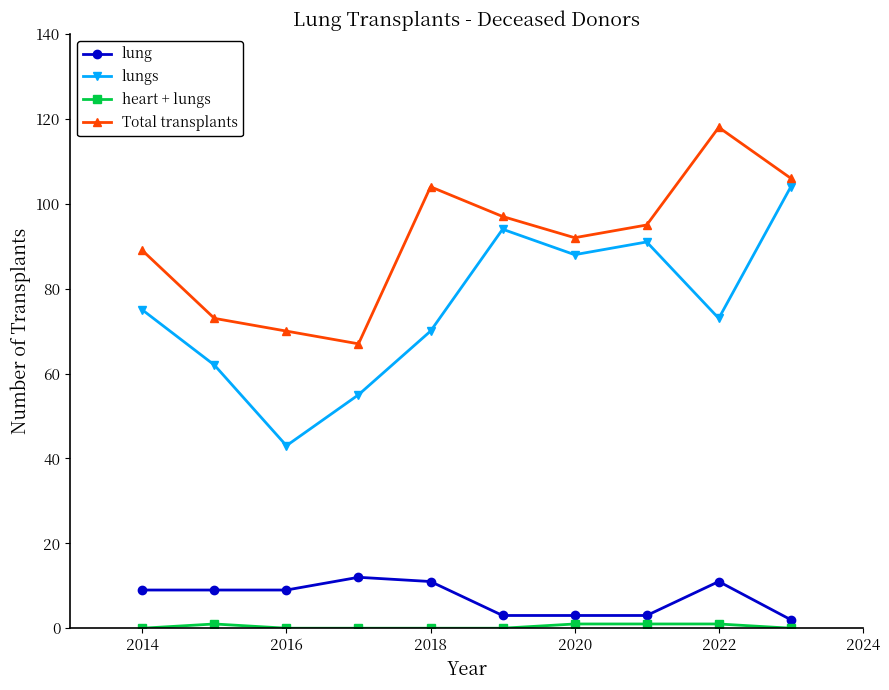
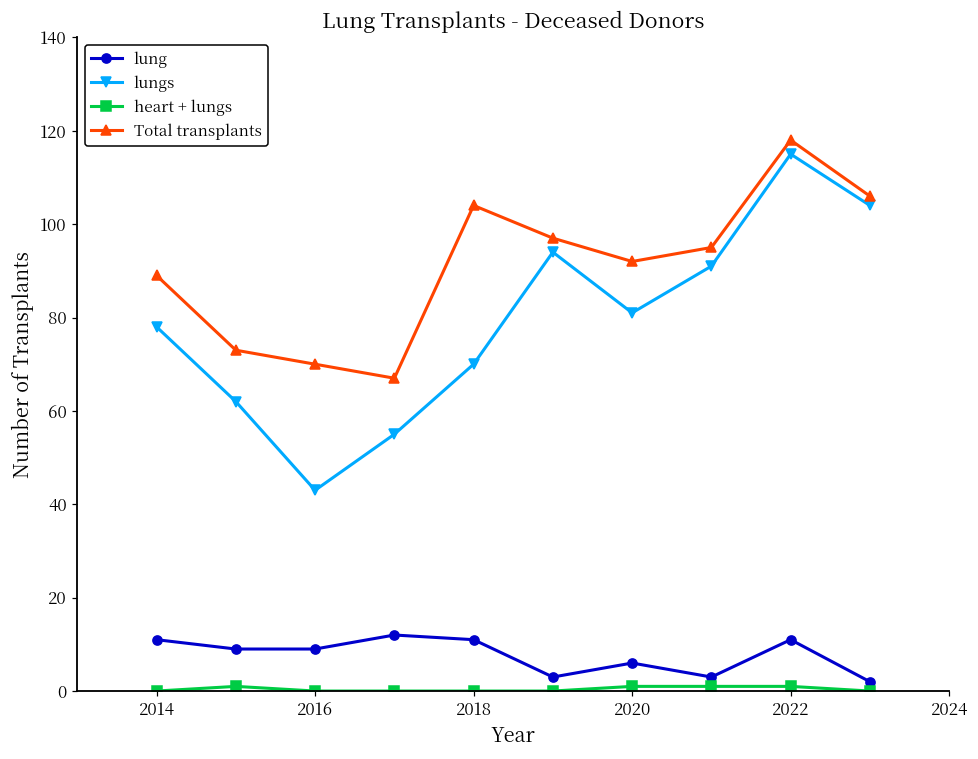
  {
    "lung": {
-     "2014": 9,
+     "2014": 11,
      "2016": 9,
      "2018": 11,
-     "2020": 3,
+     "2020": 6,
      "2022": 11
    },
    "lungs": {
-     "2014": 75,
+     "2014": 78,
      "2016": 43,
      "2018": 70,
-     "2020": 88,
-     "2022": 73
+     "2020": 81,
+     "2022": 115
    },
    "heart + lungs": {
      "2014": 0,
      "2016": 0,
      "2018": 0,
      "2020": 1,
      "2022": 1
    },
    "Total transplants": {
      "2014": 89,
      "2016": 70,
      "2018": 104,
      "2020": 92,
      "2022": 118
    }
  }
